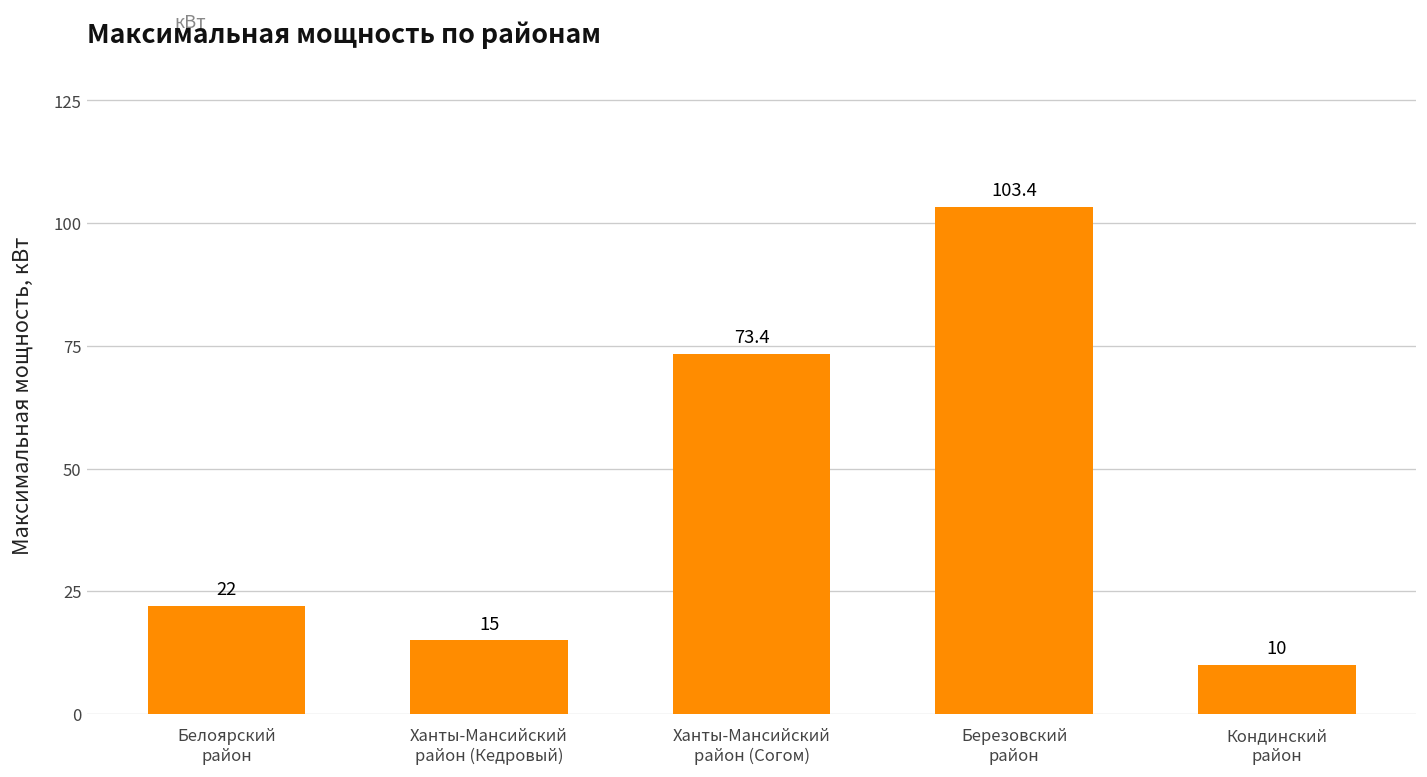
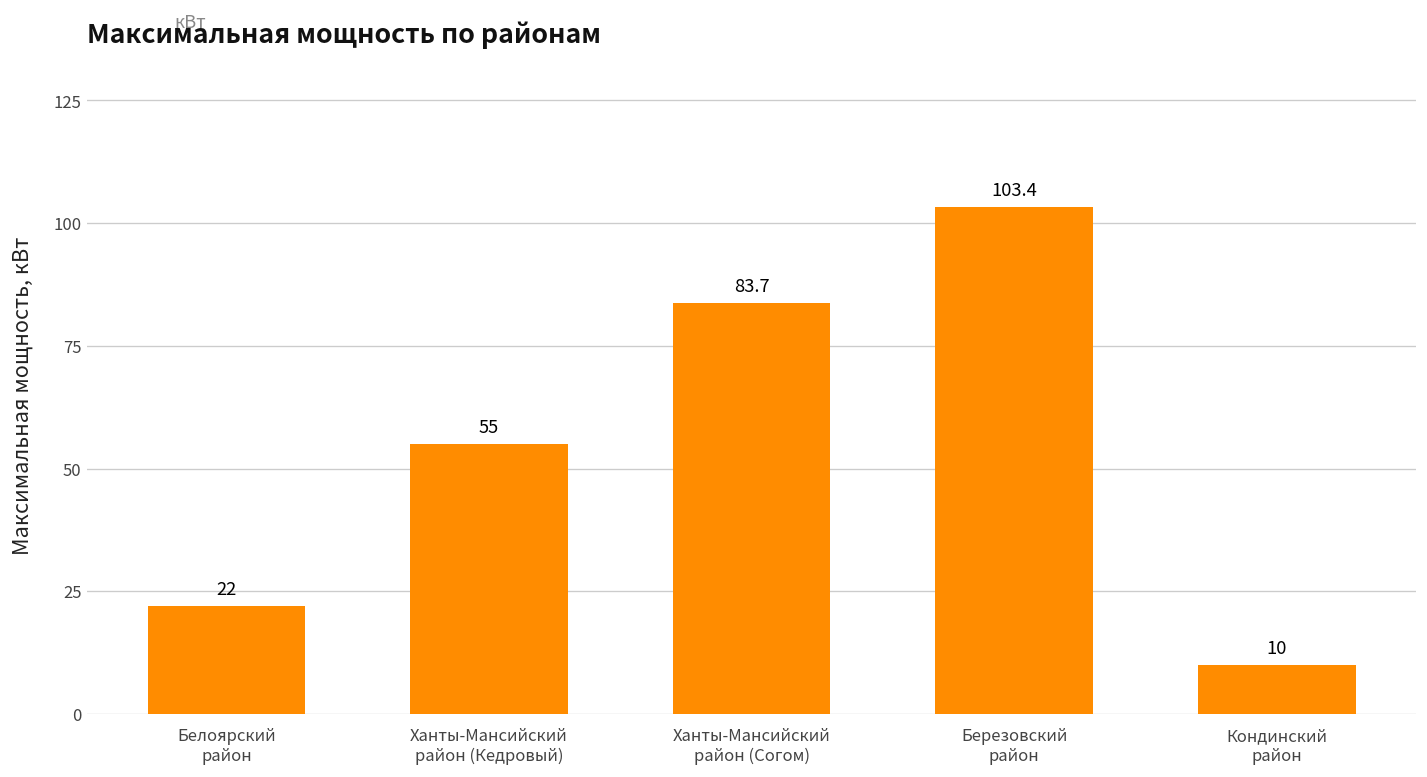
  {
    "Белоярский район": 22,
-   "Ханты-Мансийский район (Кедровый)": 15,
-   "Ханты-Мансийский район (Согом)": 73.4,
+   "Ханты-Мансийский район (Кедровый)": 55,
+   "Ханты-Мансийский район (Согом)": 83.7,
    "Березовский район": 103.4,
    "Кондинский район": 10
  }
